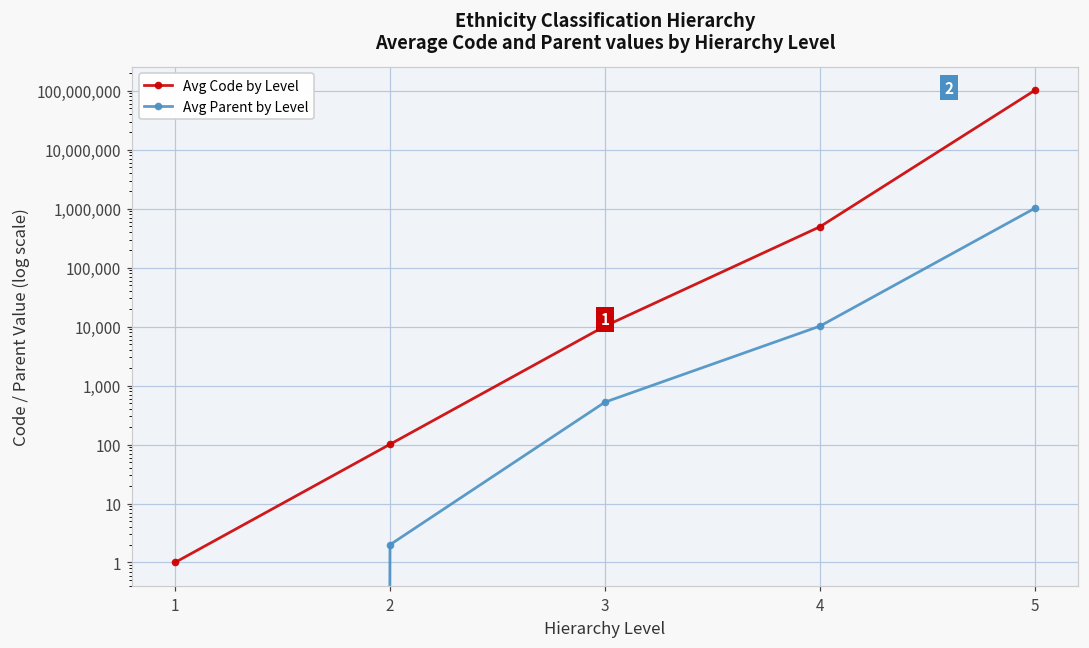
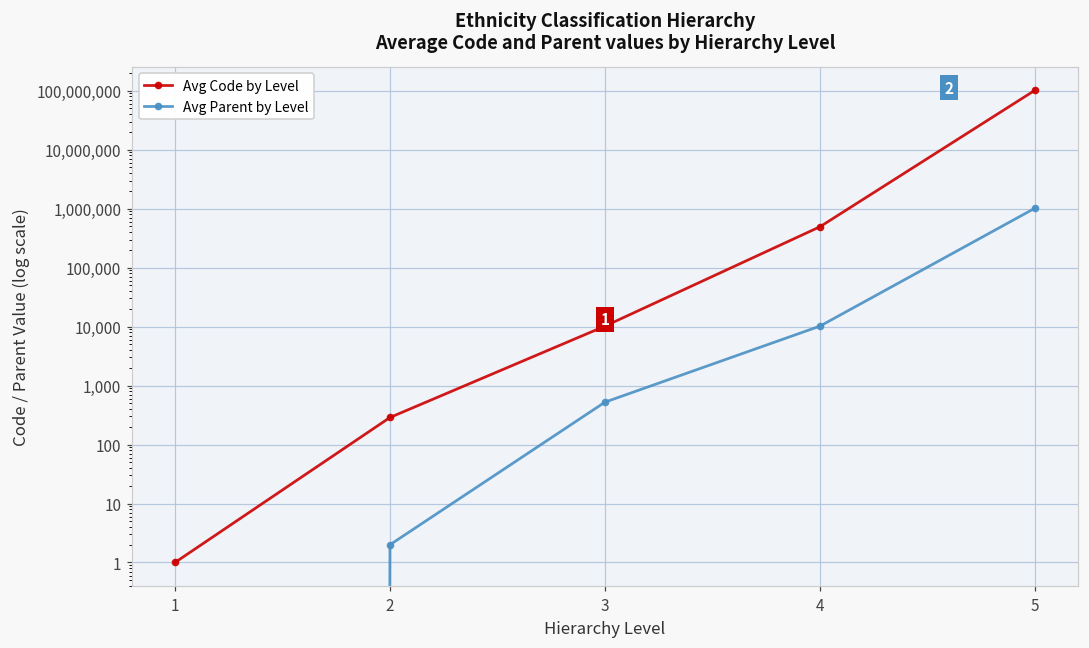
  {
    "Avg Code by Level": {
      "1": "1",
-     "2": "100",
+     "2": "300",
      "4": "500,000",
      "5": "100,000,000"
    },
    "Avg Parent by Level": {
      "2": "2",
      "3": "500",
      "4": "10,000",
      "5": "1,000,000"
    }
  }
